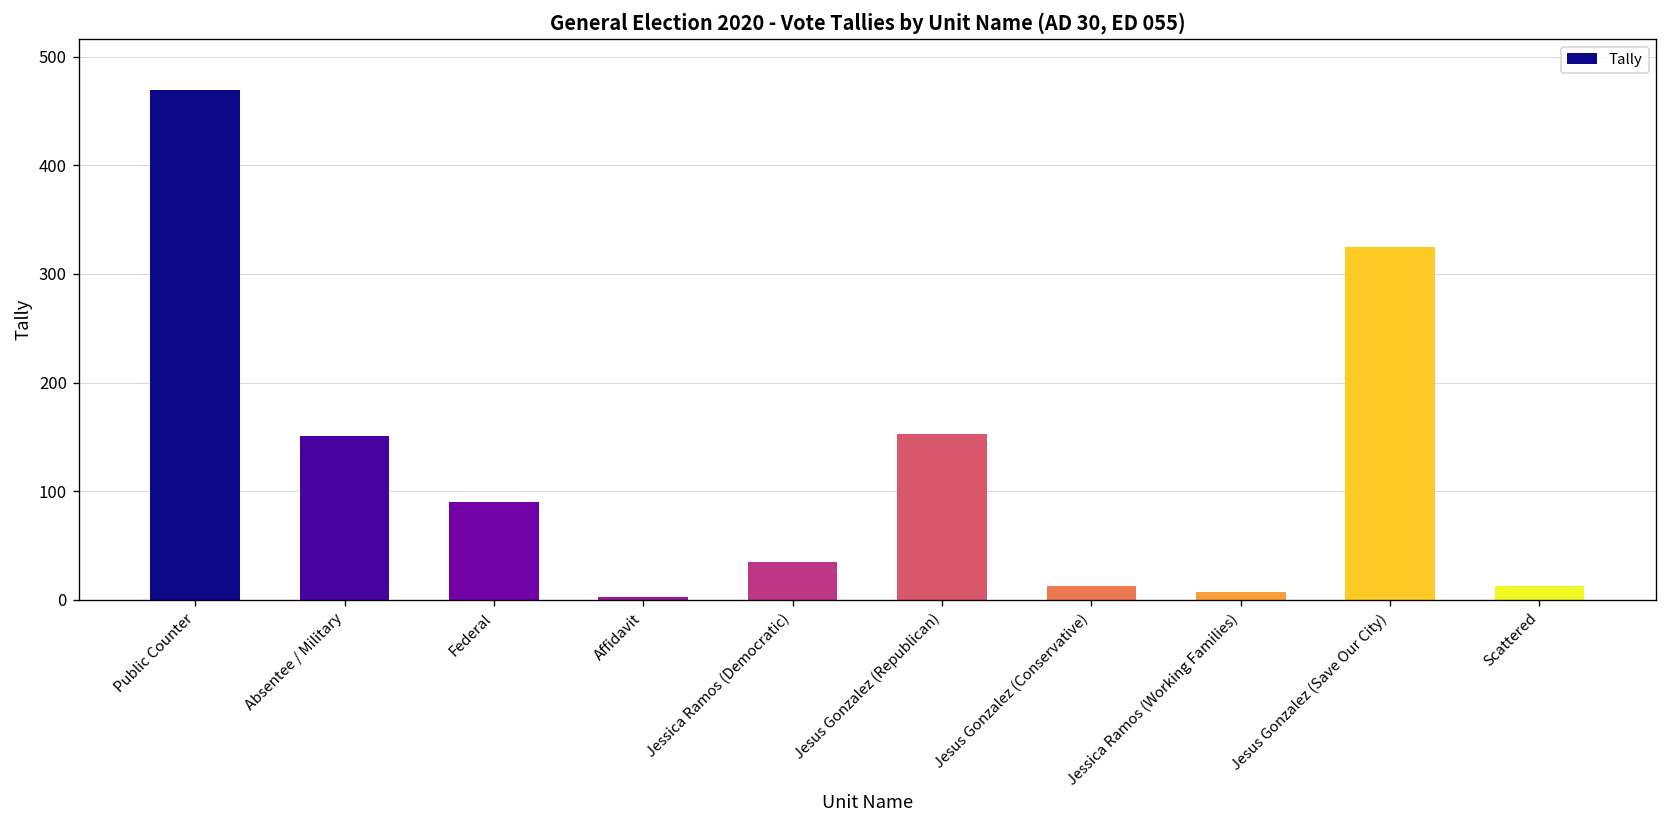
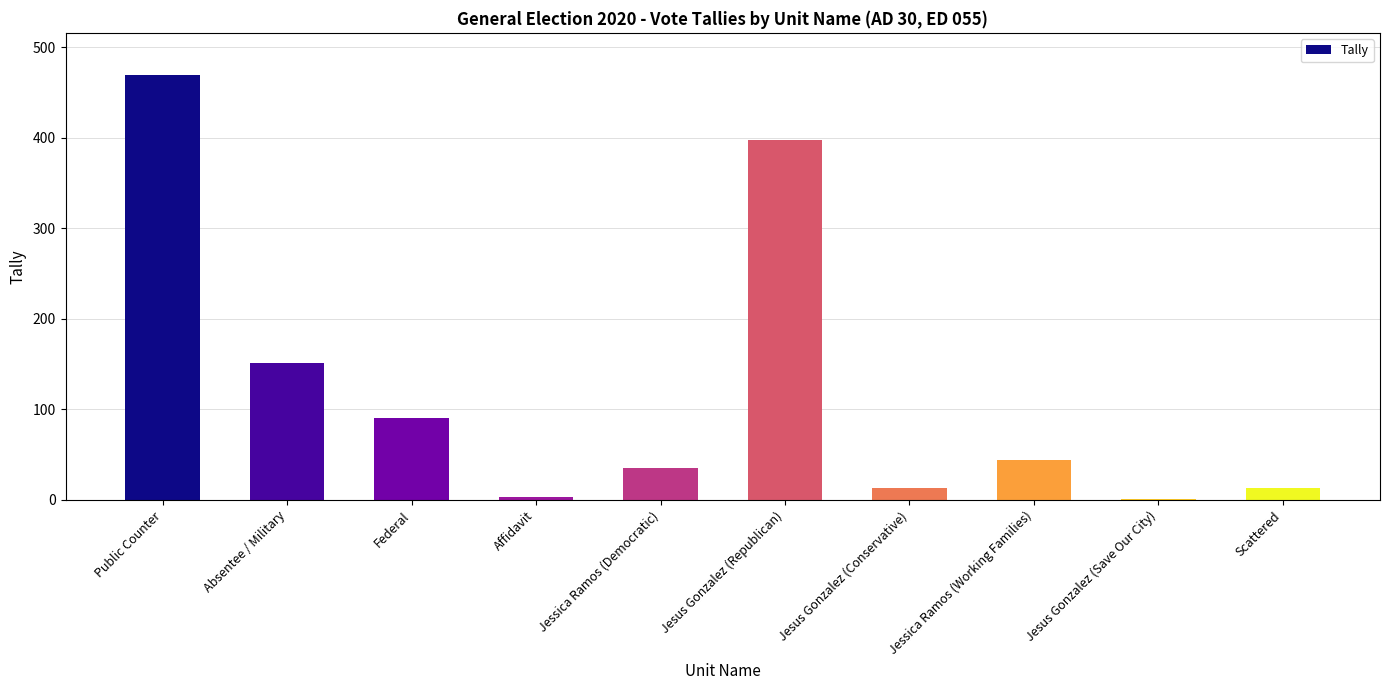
  {
    "Public Counter": 470,
    "Absentee / Military": 150,
    "Federal": 90,
    "Affidavit": 0,
    "Jessica Ramos (Democratic)": 40,
-   "Jesus Gonzalez (Republican)": 150,
+   "Jesus Gonzalez (Republican)": 400,
    "Jesus Gonzalez (Conservative)": 10,
-   "Jessica Ramos (Working Families)": 10,
-   "Jesus Gonzalez (Save Our City)": 330,
+   "Jessica Ramos (Working Families)": 40,
+   "Jesus Gonzalez (Save Our City)": 0,
    "Scattered": 10
  }
